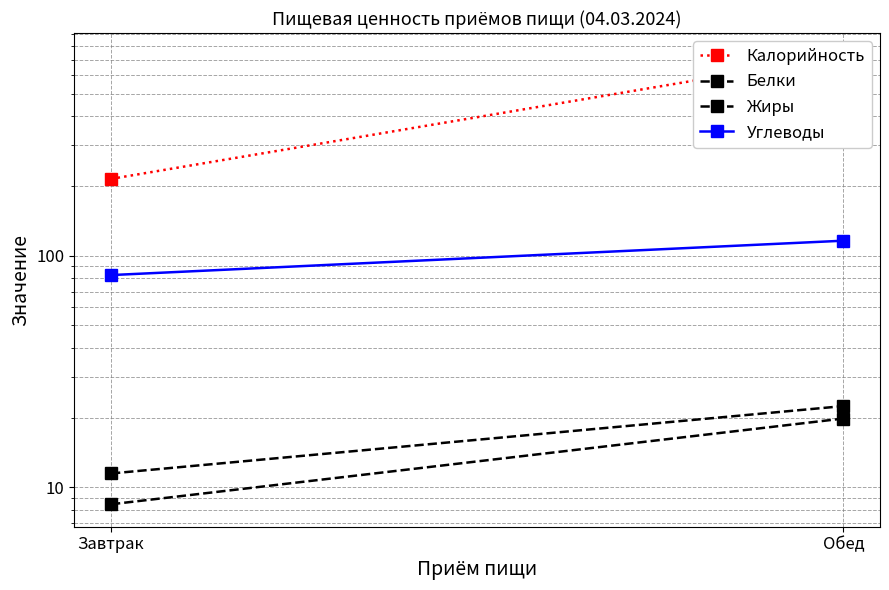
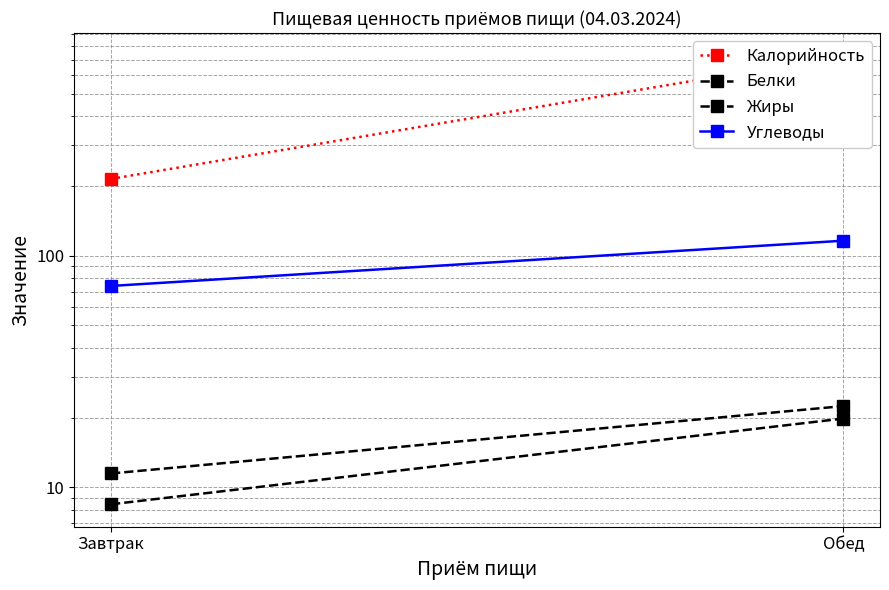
  {
    "Калорийность": {
      "Завтрак": 210
    },
    "Углеводы": {
-     "Завтрак": 82,
+     "Завтрак": 74,
      "Обед": 120
    }
  }
